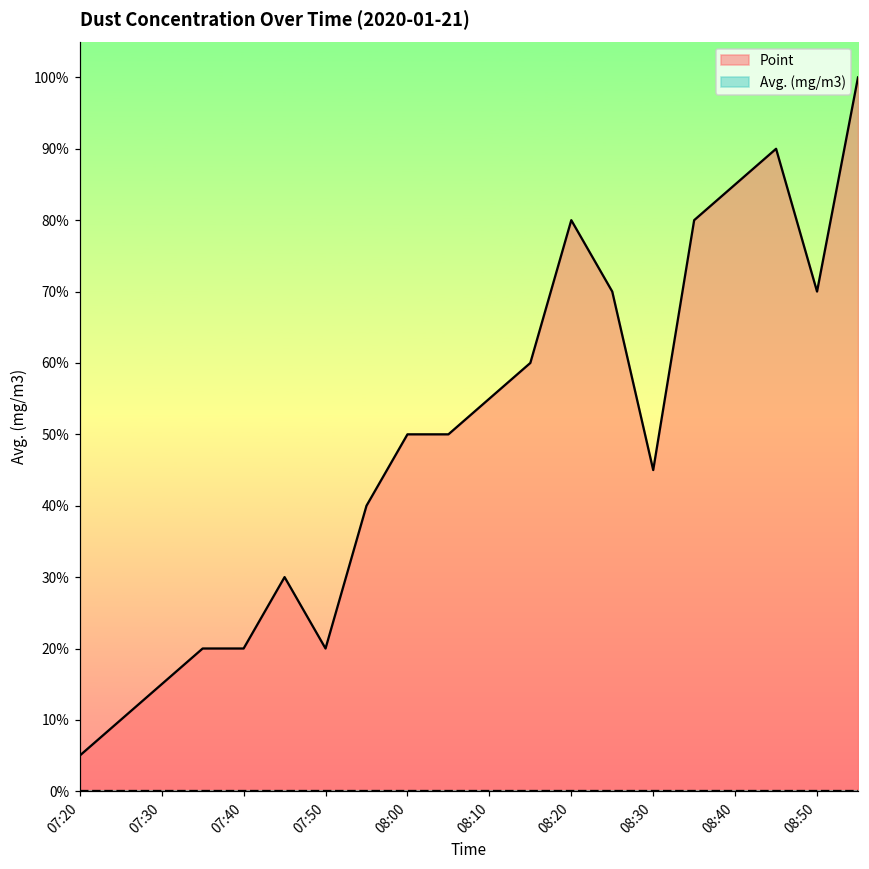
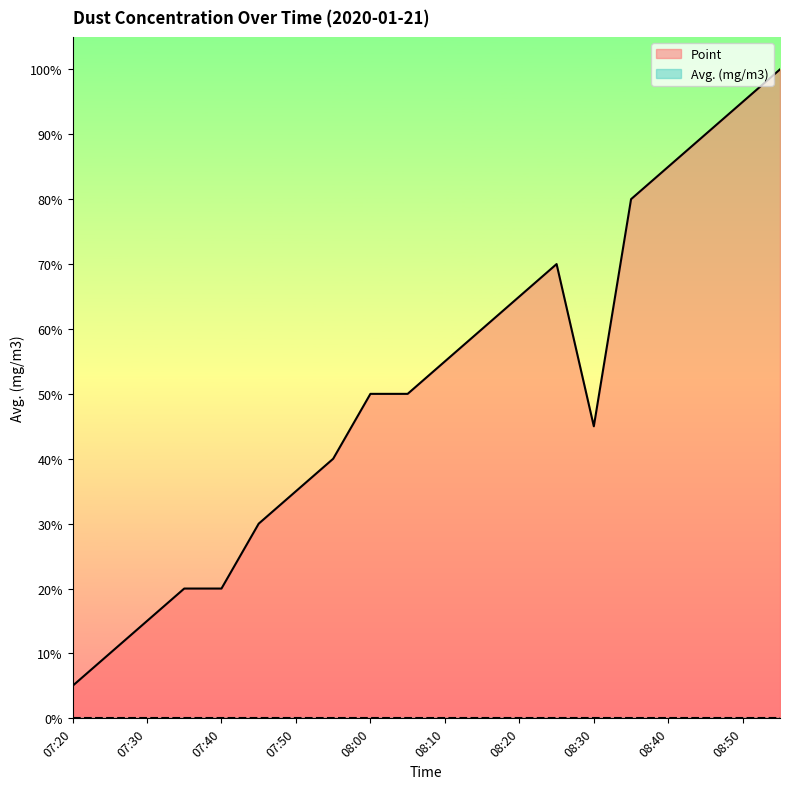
  {
    "Point": {
      "07:20": "5%",
      "07:30": "15%",
      "07:40": "20%",
-     "07:50": "20%",
+     "07:50": "35%",
      "08:00": "50%",
      "08:10": "55%",
-     "08:20": "80%",
+     "08:20": "65%",
      "08:30": "45%",
      "08:40": "85%",
-     "08:50": "70%"
+     "08:50": "95%"
    },
    "Avg. (mg/m3)": {
      "07:20": "0%",
      "07:30": "0%",
      "07:40": "0%",
      "07:50": "0%",
      "08:00": "0%",
      "08:10": "0%",
      "08:20": "0%",
      "08:30": "0%",
      "08:40": "0%",
      "08:50": "0%"
    }
  }
